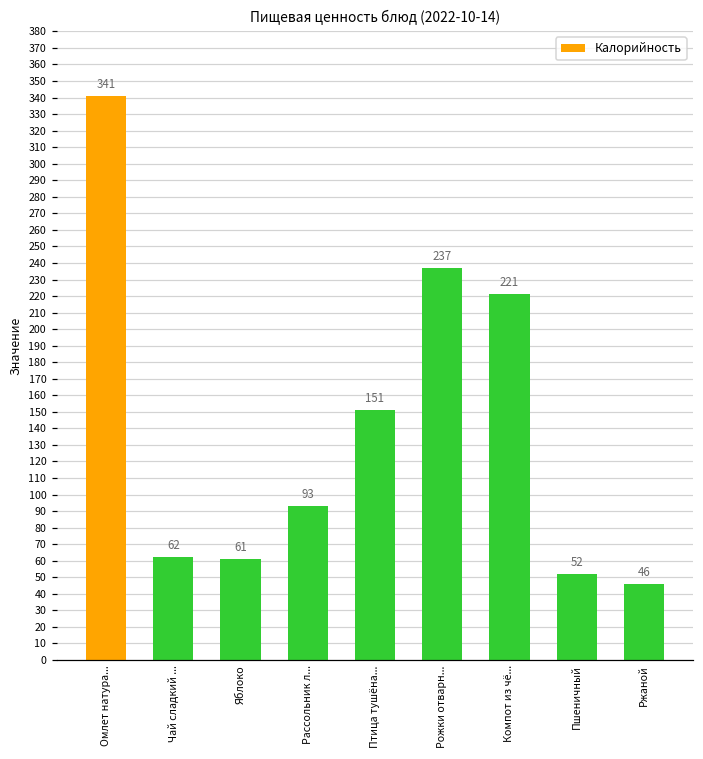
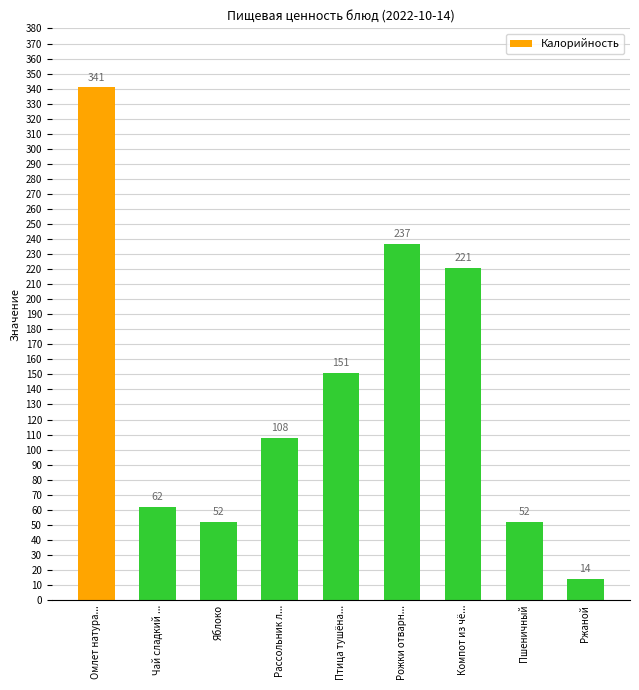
  {
    "Омлет натура...": 341,
    "Чай сладкий ...": 62,
-   "Яблоко": 61,
-   "Рассольник л...": 93,
+   "Яблоко": 52,
+   "Рассольник л...": 108,
    "Птица тушёна...": 151,
    "Рожки отварн...": 237,
    "Компот из чё...": 221,
    "Пшеничный": 52,
-   "Ржаной": 46
+   "Ржаной": 14
  }
